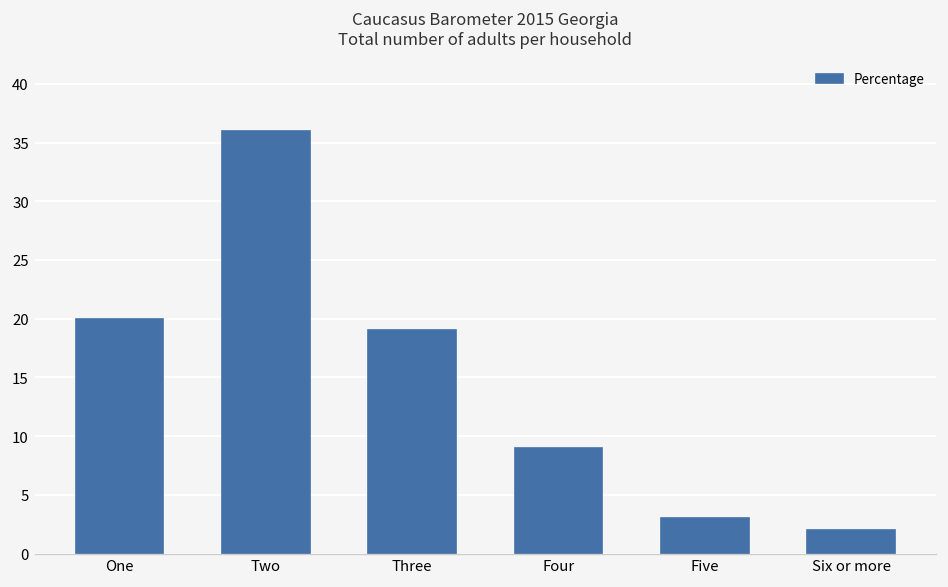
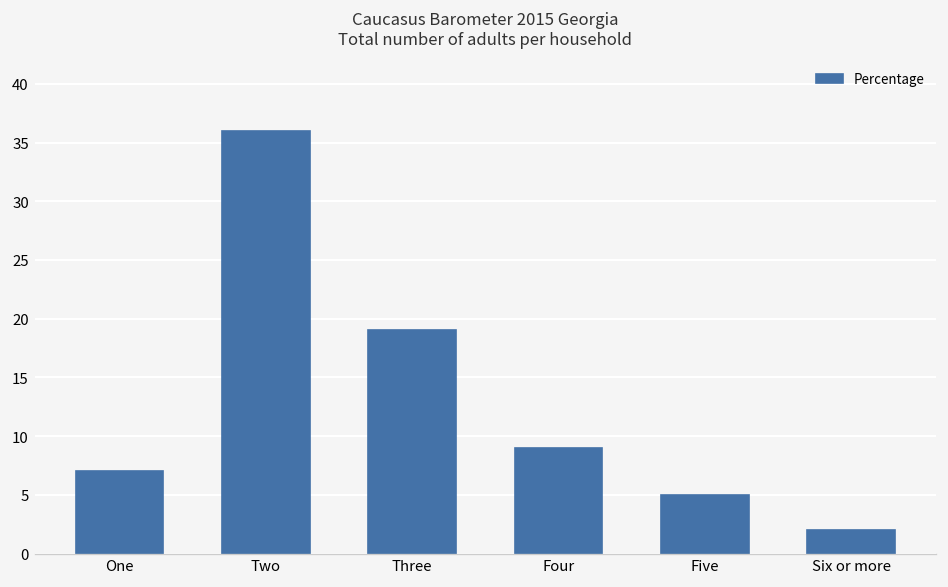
  {
-   "One": 20,
+   "One": 7,
    "Two": 36,
    "Three": 19,
    "Four": 9,
-   "Five": 3,
+   "Five": 5,
    "Six or more": 2
  }
